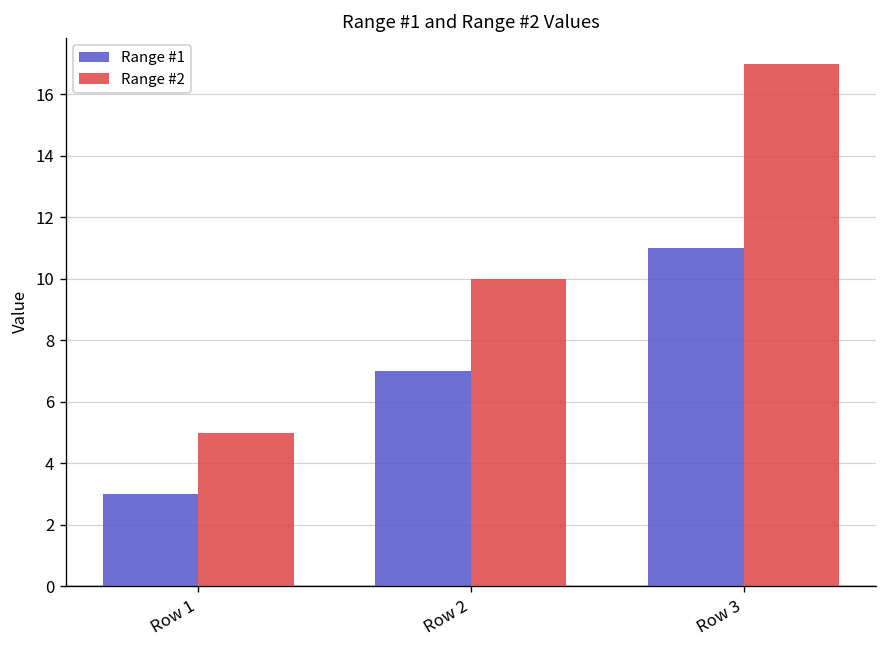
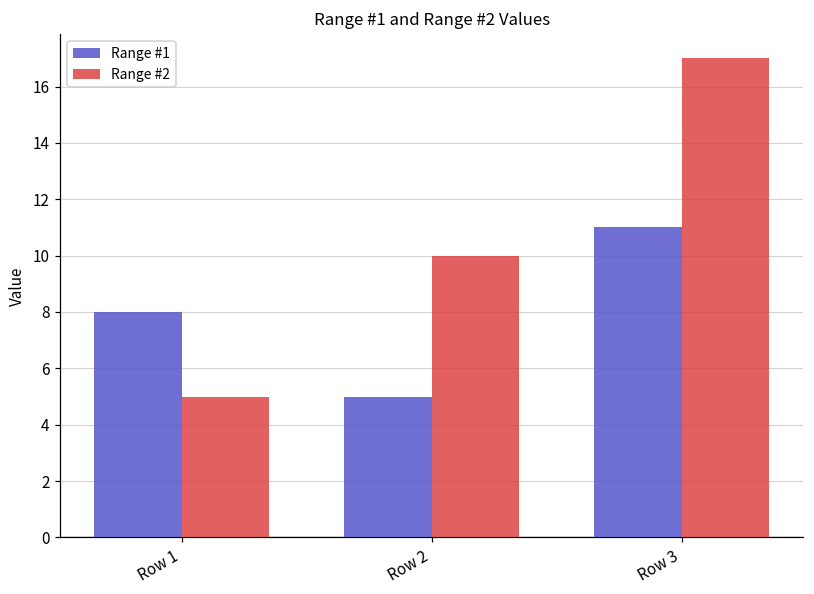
  {
    "Range #1": {
-     "Row 1": 3,
-     "Row 2": 7,
+     "Row 1": 8,
+     "Row 2": 5,
      "Row 3": 11
    },
    "Range #2": {
      "Row 1": 5,
      "Row 2": 10,
      "Row 3": 17
    }
  }
